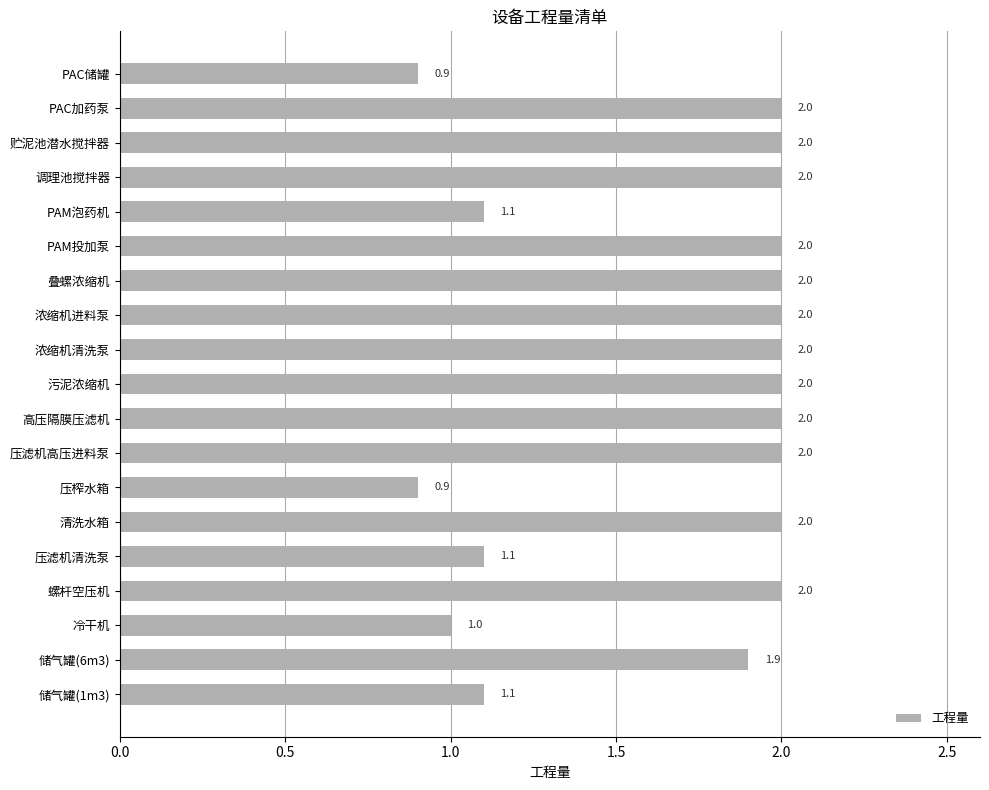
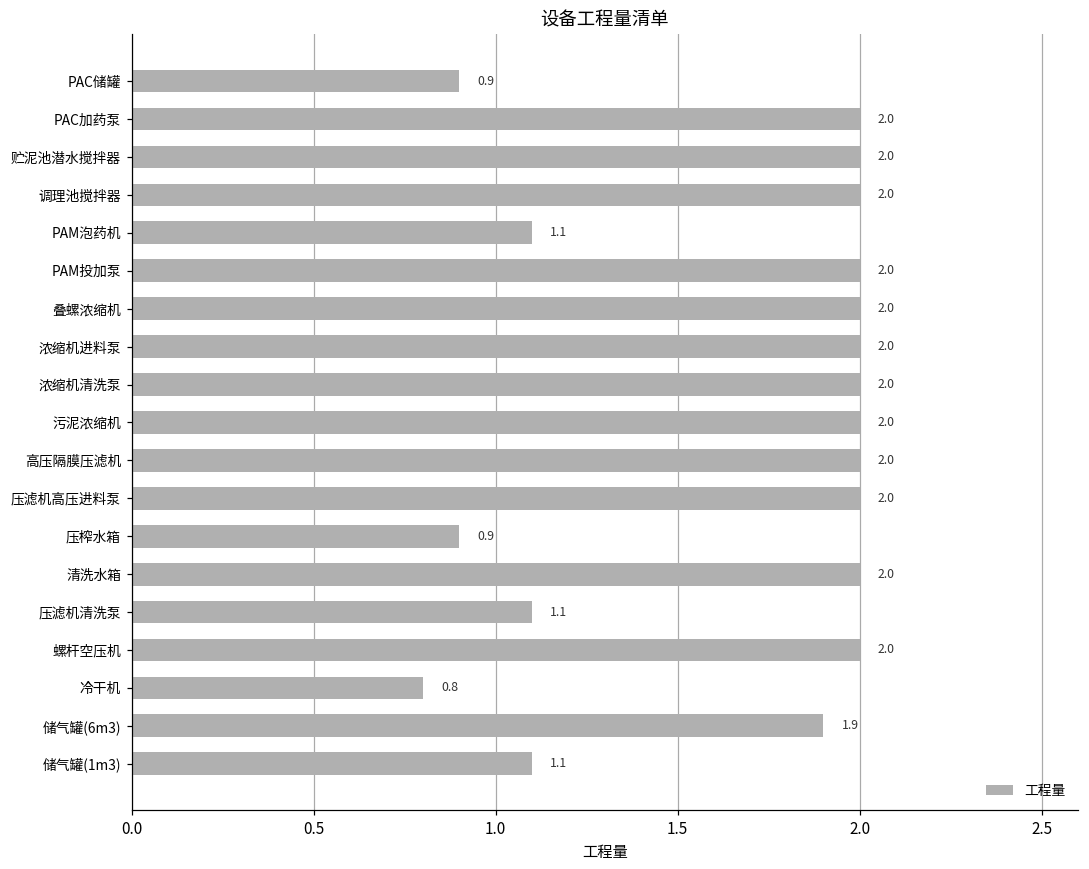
  {
    "PAC储罐": 0.9,
    "PAC加药泵": 2.0,
    "贮泥池潜水搅拌器": 2.0,
    "调理池搅拌器": 2.0,
    "PAM泡药机": 1.1,
    "PAM投加泵": 2.0,
    "叠螺浓缩机": 2.0,
    "浓缩机进料泵": 2.0,
    "浓缩机清洗泵": 2.0,
    "污泥浓缩机": 2.0,
    "高压隔膜压滤机": 2.0,
    "压滤机高压进料泵": 2.0,
    "压榨水箱": 0.9,
    "清洗水箱": 2.0,
    "压滤机清洗泵": 1.1,
    "螺杆空压机": 2.0,
-   "冷干机": 1.0,
+   "冷干机": 0.8,
    "储气罐(6m3)": 1.9,
    "储气罐(1m3)": 1.1
  }
